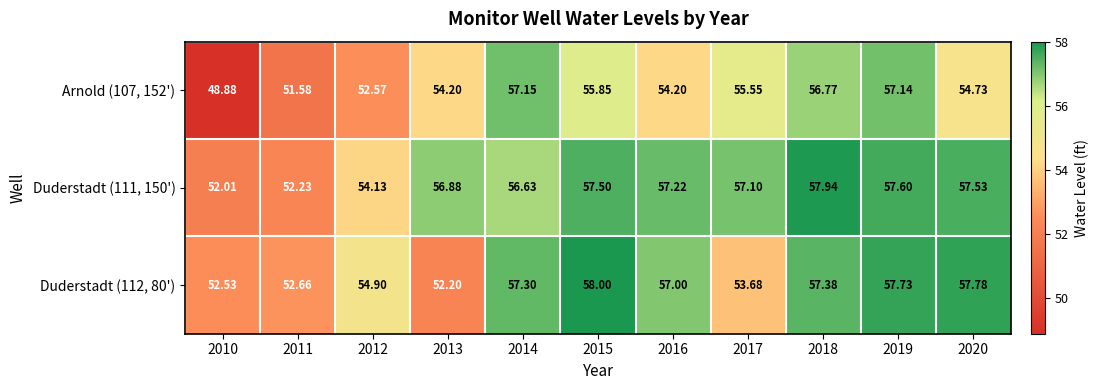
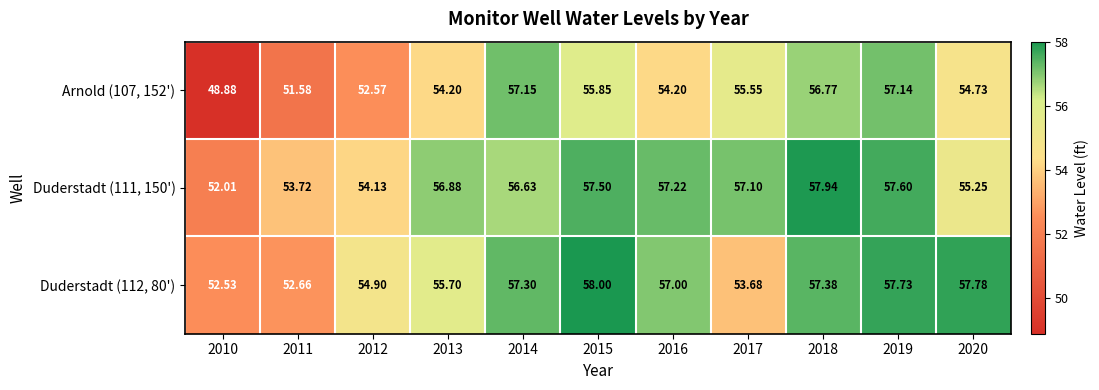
  {
    "Arnold (107, 152')": {
      "2010": 48.88,
      "2011": 51.58,
      "2012": 52.57,
      "2013": 54.20,
      "2014": 57.15,
      "2015": 55.85,
      "2016": 54.20,
      "2017": 55.55,
      "2018": 56.77,
      "2019": 57.14,
      "2020": 54.73
    },
    "Duderstadt (111, 150')": {
      "2010": 52.01,
-     "2011": 52.23,
+     "2011": 53.72,
      "2012": 54.13,
      "2013": 56.88,
      "2014": 56.63,
      "2015": 57.50,
      "2016": 57.22,
      "2017": 57.10,
      "2018": 57.94,
      "2019": 57.60,
-     "2020": 57.53
+     "2020": 55.25
    },
    "Duderstadt (112, 80')": {
      "2010": 52.53,
      "2011": 52.66,
      "2012": 54.90,
-     "2013": 52.20,
+     "2013": 55.70,
      "2014": 57.30,
      "2015": 58.00,
      "2016": 57.00,
      "2017": 53.68,
      "2018": 57.38,
      "2019": 57.73,
      "2020": 57.78
    }
  }
